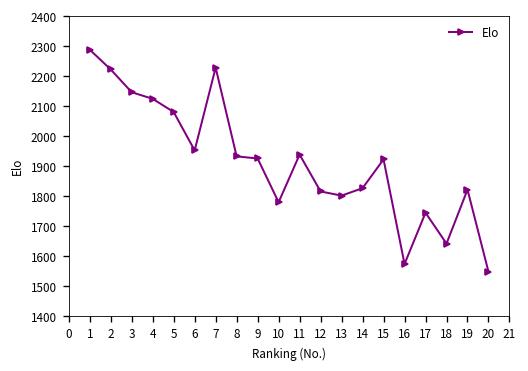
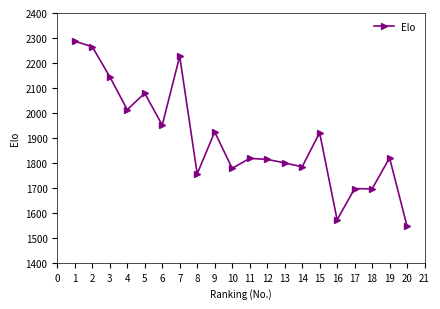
  {
    "1": 2290,
-   "2": 2220,
+   "2": 2270,
    "3": 2150,
-   "4": 2120,
+   "4": 2010,
    "5": 2080,
    "6": 1950,
    "7": 2230,
-   "8": 1930,
+   "8": 1760,
    "9": 1920,
    "10": 1780,
-   "11": 1940,
+   "11": 1820,
    "12": 1810,
    "13": 1800,
-   "14": 1830,
+   "14": 1780,
    "15": 1920,
    "16": 1570,
-   "17": 1740,
-   "18": 1640,
+   "17": 1700,
+   "18": 1700,
    "19": 1820,
    "20": 1550
  }
